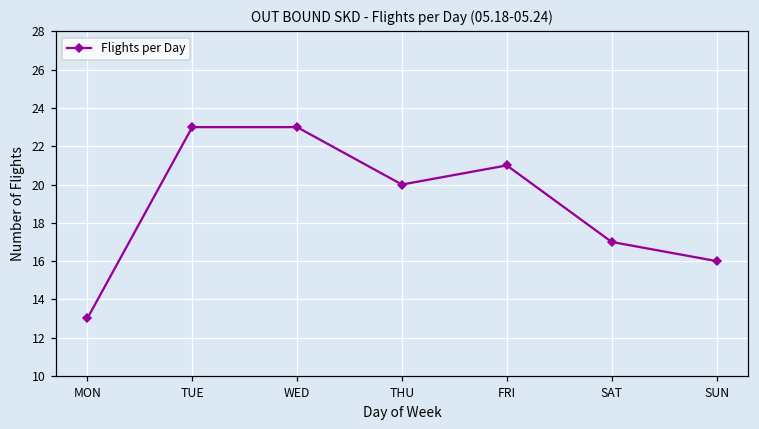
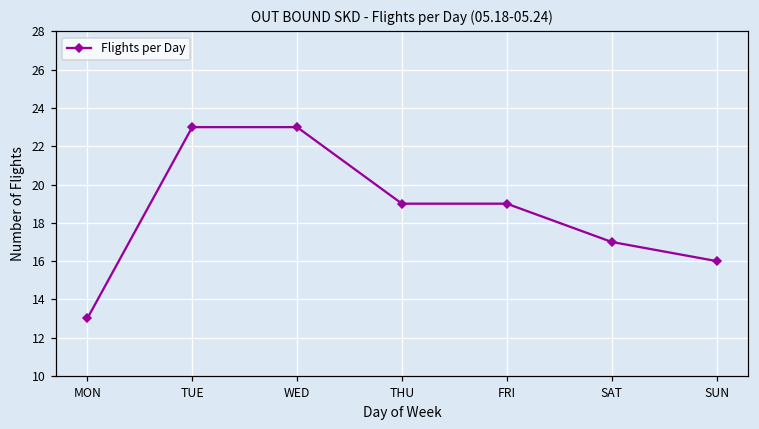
  {
    "MON": 13,
    "TUE": 23,
    "WED": 23,
-   "THU": 20,
-   "FRI": 21,
+   "THU": 19,
+   "FRI": 19,
    "SAT": 17,
    "SUN": 16
  }
